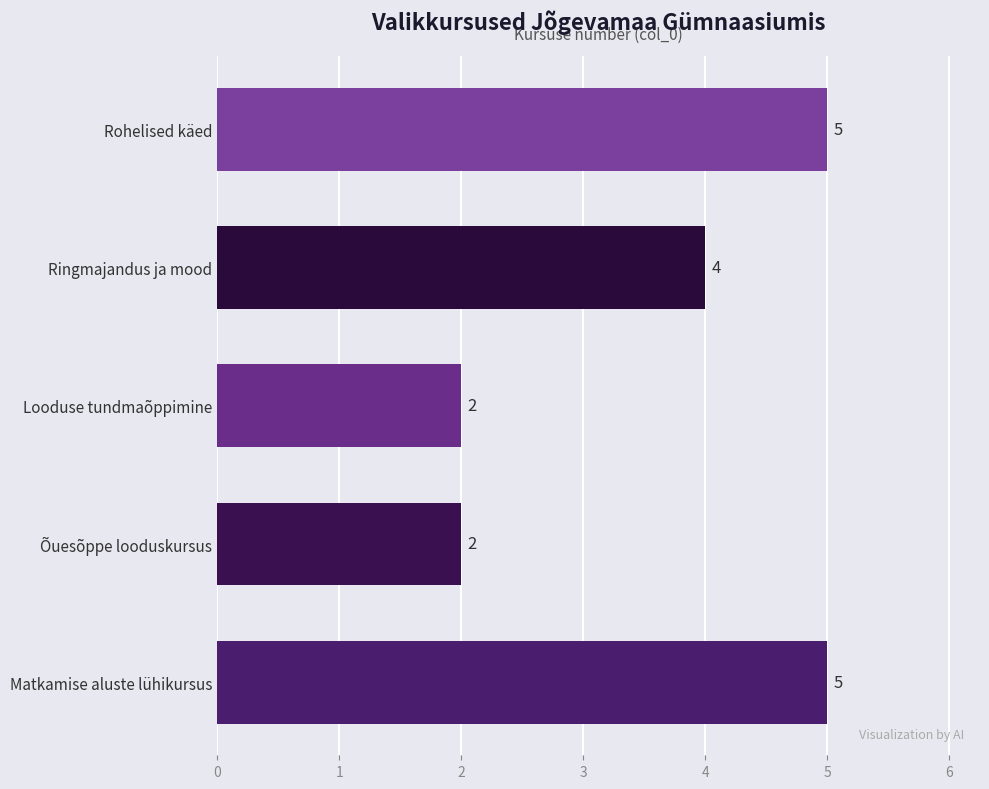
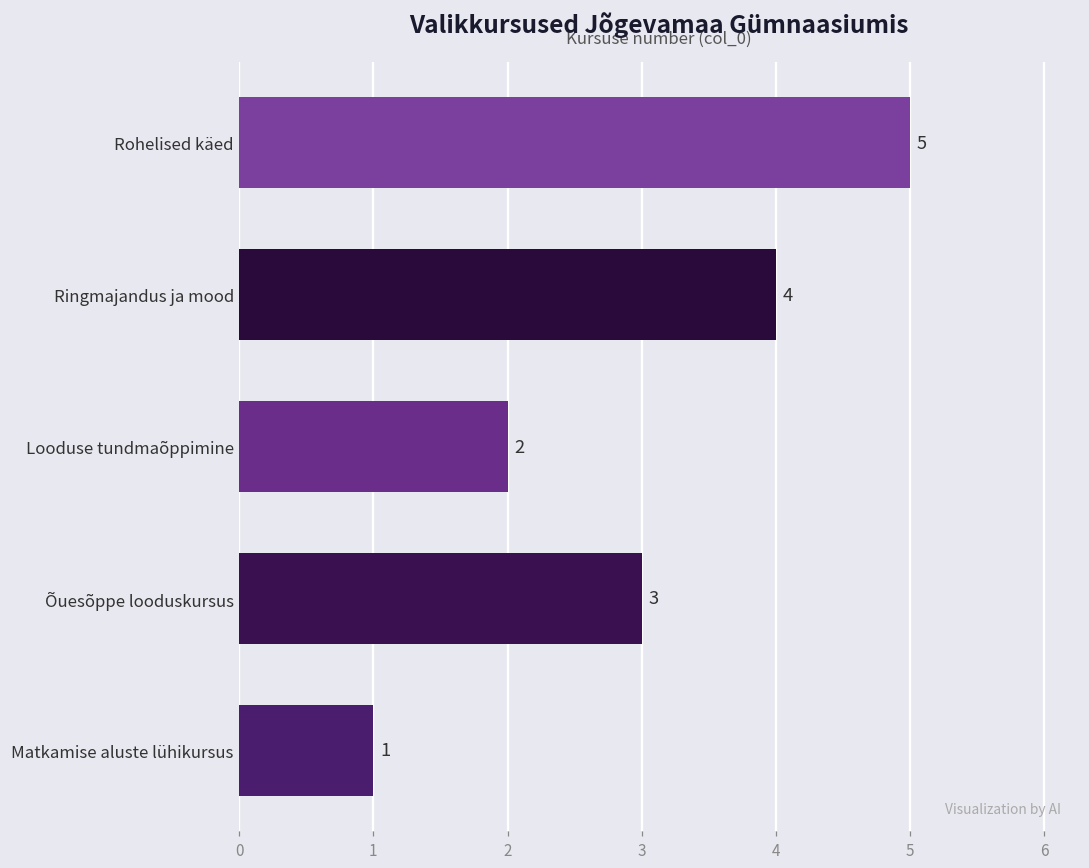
  {
    "Rohelised käed": 5,
    "Ringmajandus ja mood": 4,
    "Looduse tundmaõppimine": 2,
-   "Õuesõppe looduskursus": 2,
-   "Matkamise aluste lühikursus": 5
+   "Õuesõppe looduskursus": 3,
+   "Matkamise aluste lühikursus": 1
  }
